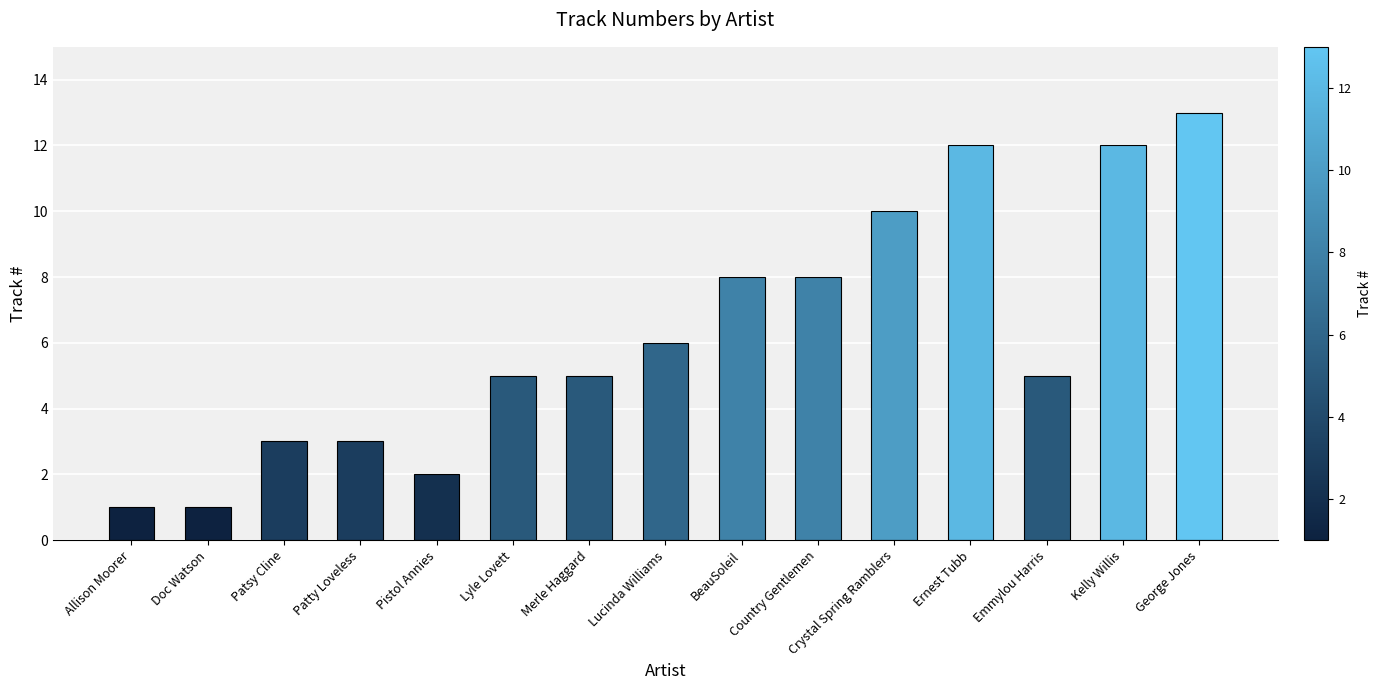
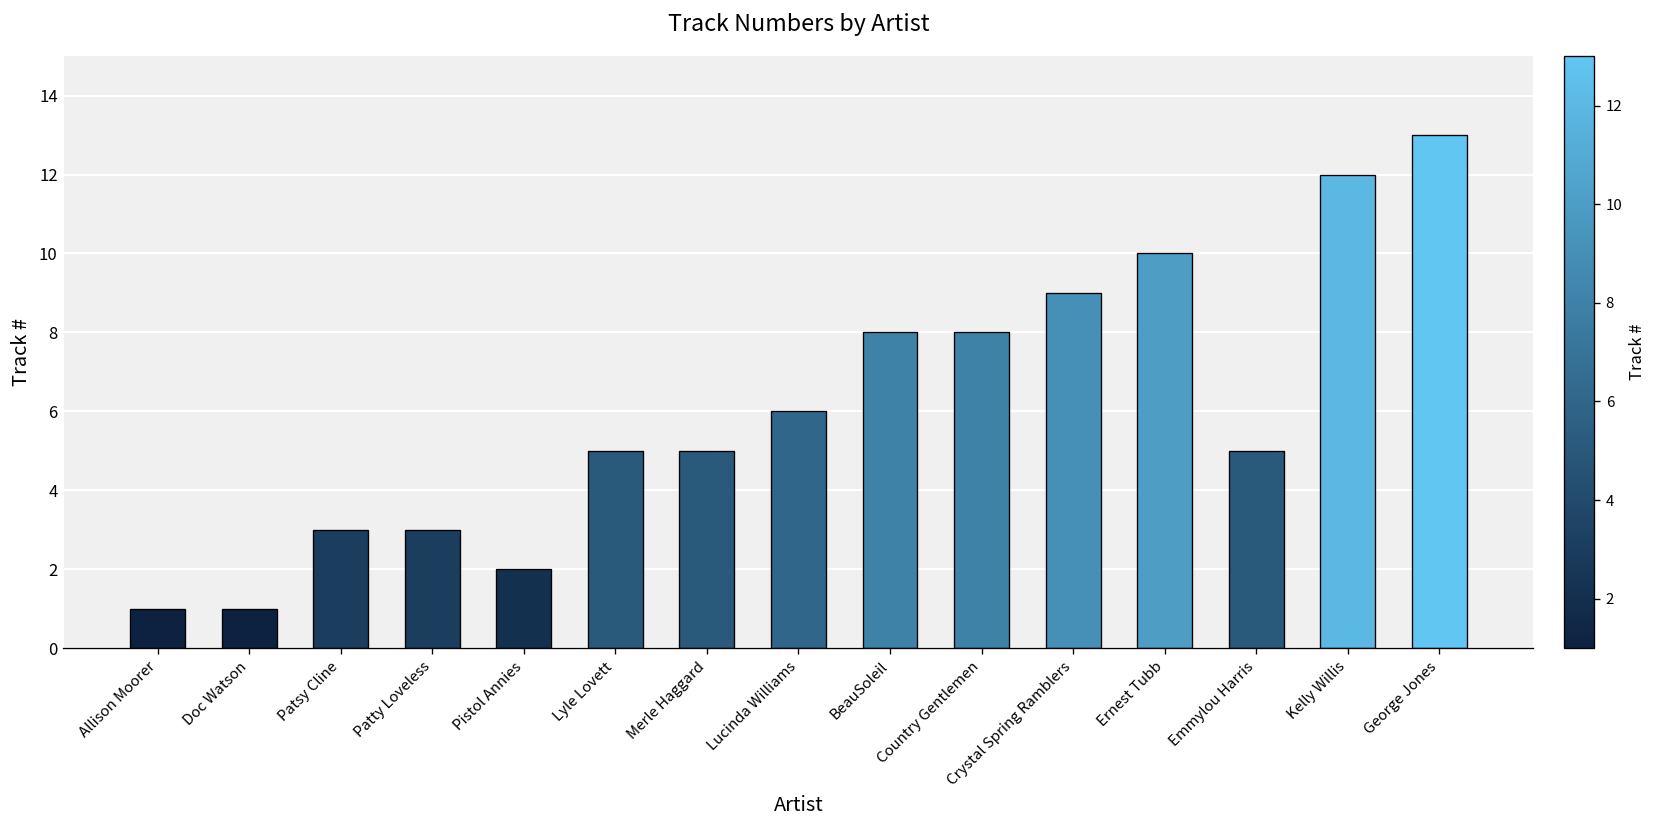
  {
    "Allison Moorer": 1,
    "Doc Watson": 1,
    "Patsy Cline": 3,
    "Patty Loveless": 3,
    "Pistol Annies": 2,
    "Lyle Lovett": 5,
    "Merle Haggard": 5,
    "Lucinda Williams": 6,
    "BeauSoleil": 8,
    "Country Gentlemen": 8,
-   "Crystal Spring Ramblers": 10,
-   "Ernest Tubb": 12,
+   "Crystal Spring Ramblers": 9,
+   "Ernest Tubb": 10,
    "Emmylou Harris": 5,
    "Kelly Willis": 12,
    "George Jones": 13
  }
